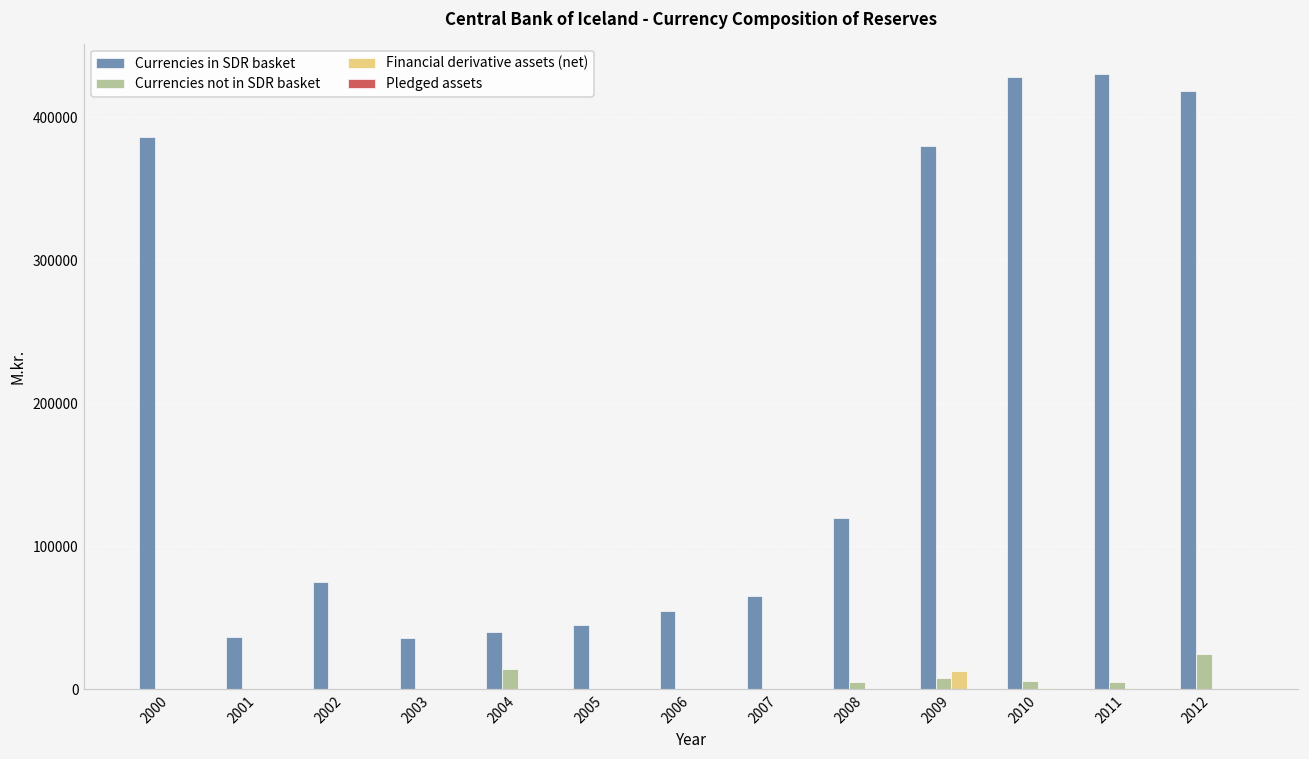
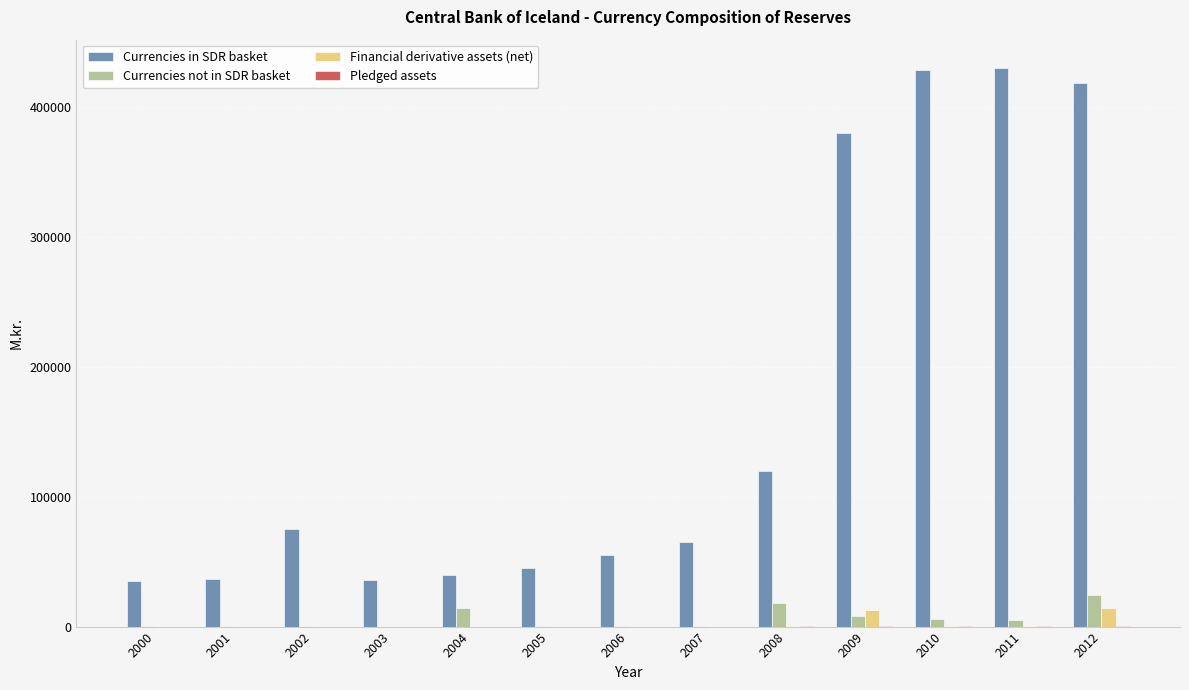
  {
    "Currencies in SDR basket": {
-     "2000": 386000,
+     "2000": 35000,
      "2001": 36000,
      "2002": 75000,
      "2003": 36000,
      "2004": 40000,
      "2005": 45000,
      "2006": 55000,
      "2007": 65000,
      "2008": 120000,
      "2009": 380000,
      "2010": 428000,
      "2011": 430000,
      "2012": 418000
    },
    "Currencies not in SDR basket": {
      "2004": 14000,
-     "2008": 5000,
+     "2008": 18000,
      "2009": 8000,
      "2010": 6000,
      "2011": 5000,
      "2012": 25000
    },
    "Financial derivative assets (net)": {
      "2000": 0,
      "2001": 0,
      "2002": 0,
      "2003": 0,
      "2004": 0,
      "2005": 0,
      "2006": 0,
      "2007": 0,
      "2009": 12000,
-     "2012": 0
+     "2012": 14000
    },
    "Pledged assets": {
      "2000": 0,
      "2001": 0,
      "2002": 0,
      "2003": 0,
      "2004": 0,
      "2005": 0,
      "2006": 0,
      "2007": 0
    }
  }
